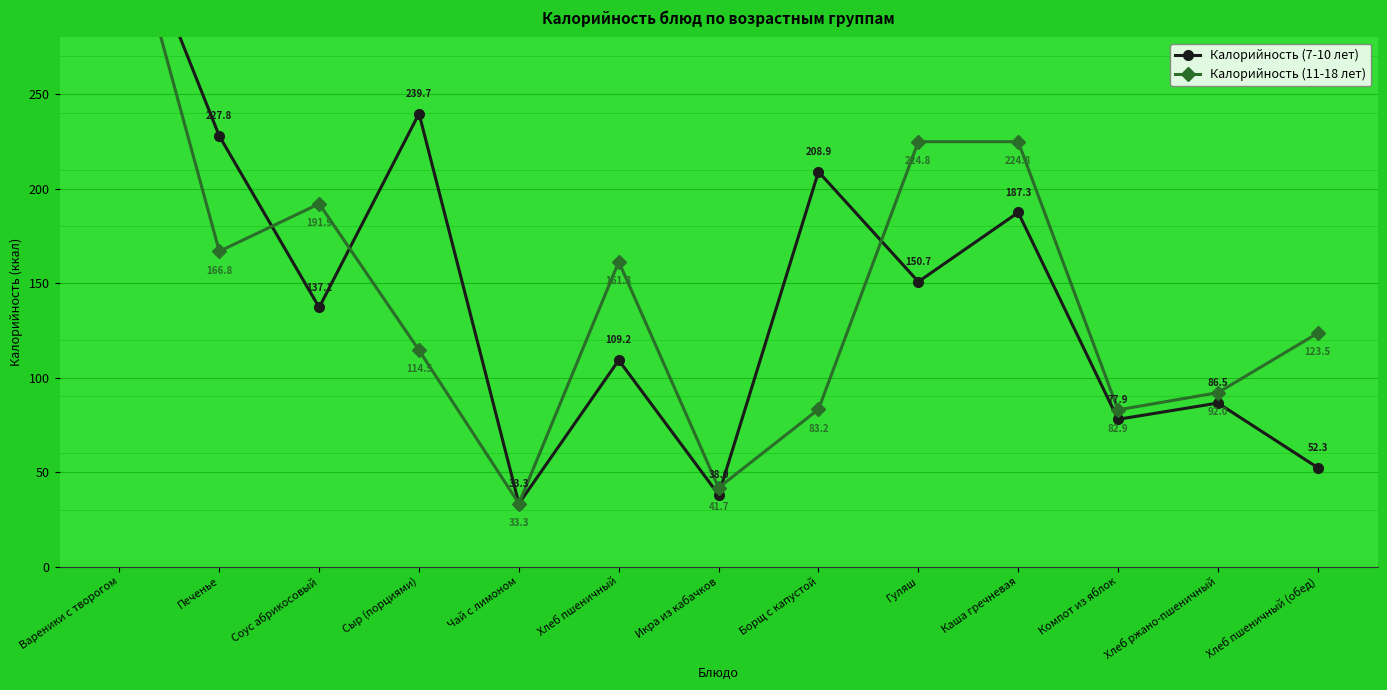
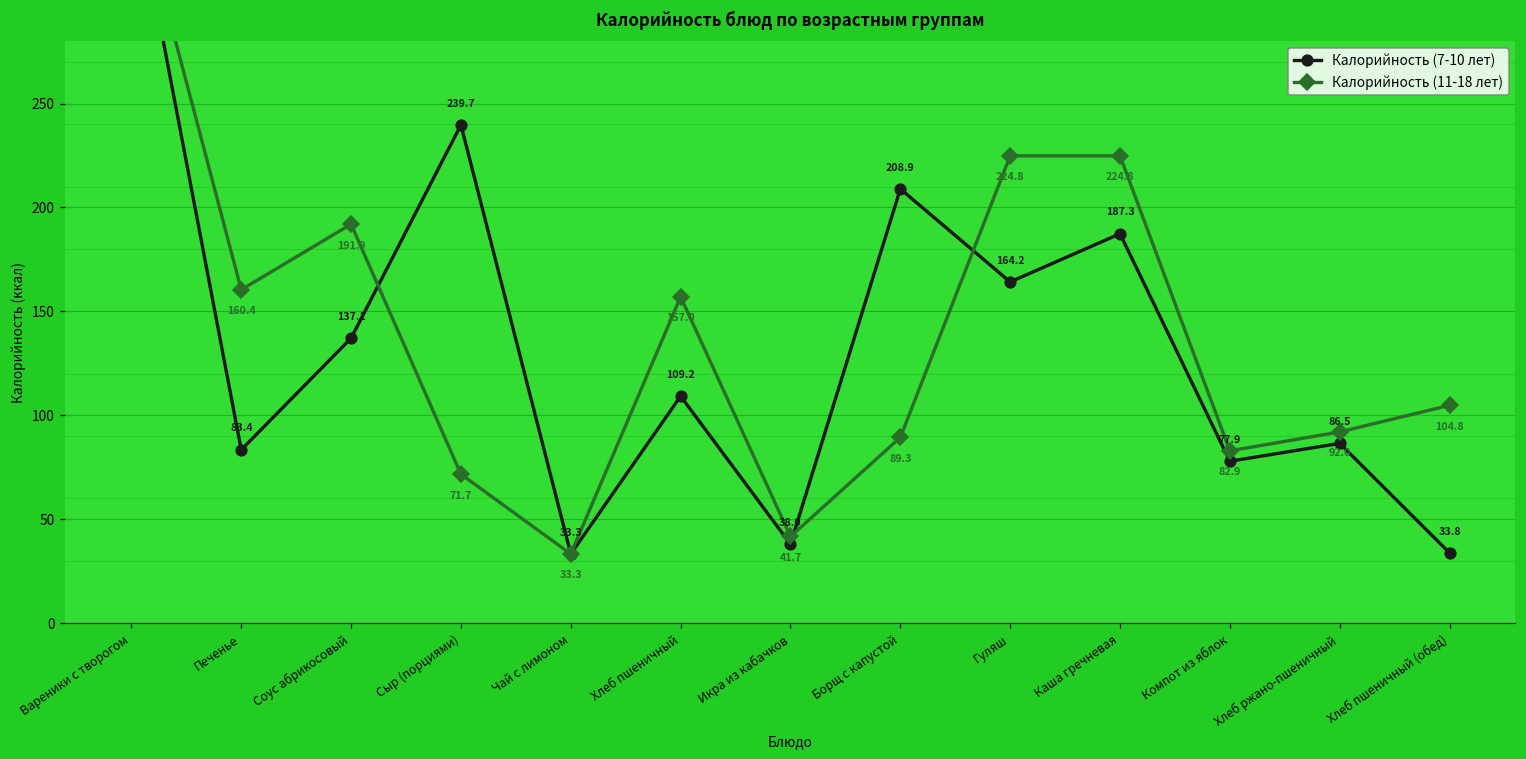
  {
    "Калорийность (7-10 лет)": {
-     "Печенье": 227.8,
+     "Печенье": 83.4,
      "Соус абрикосовый": 137.1,
      "Сыр (порциями)": 239.7,
      "Хлеб пшеничный": 109.2,
      "Икра из кабачков": 38.0,
      "Борщ с капустой": 208.9,
-     "Гуляш": 150.7,
+     "Гуляш": 164.2,
      "Каша гречневая": 187.3,
      "Компот из яблок": 77.9,
      "Хлеб ржано-пшеничный": 86.5,
-     "Хлеб пшеничный (обед)": 52.3
+     "Хлеб пшеничный (обед)": 33.8
    },
    "Калорийность (11-18 лет)": {
-     "Печенье": 166.8,
+     "Печенье": 160.4,
      "Соус абрикосовый": 191.9,
-     "Сыр (порциями)": 114.5,
-     "Хлеб пшеничный": 161.3,
+     "Сыр (порциями)": 71.7,
+     "Хлеб пшеничный": 157.0,
      "Икра из кабачков": 41.7,
-     "Борщ с капустой": 83.2,
+     "Борщ с капустой": 89.3,
      "Гуляш": 224.8,
      "Каша гречневая": 224.8,
      "Компот из яблок": 82.9,
      "Хлеб ржано-пшеничный": 92.0,
-     "Хлеб пшеничный (обед)": 123.5
+     "Хлеб пшеничный (обед)": 104.8
    }
  }
